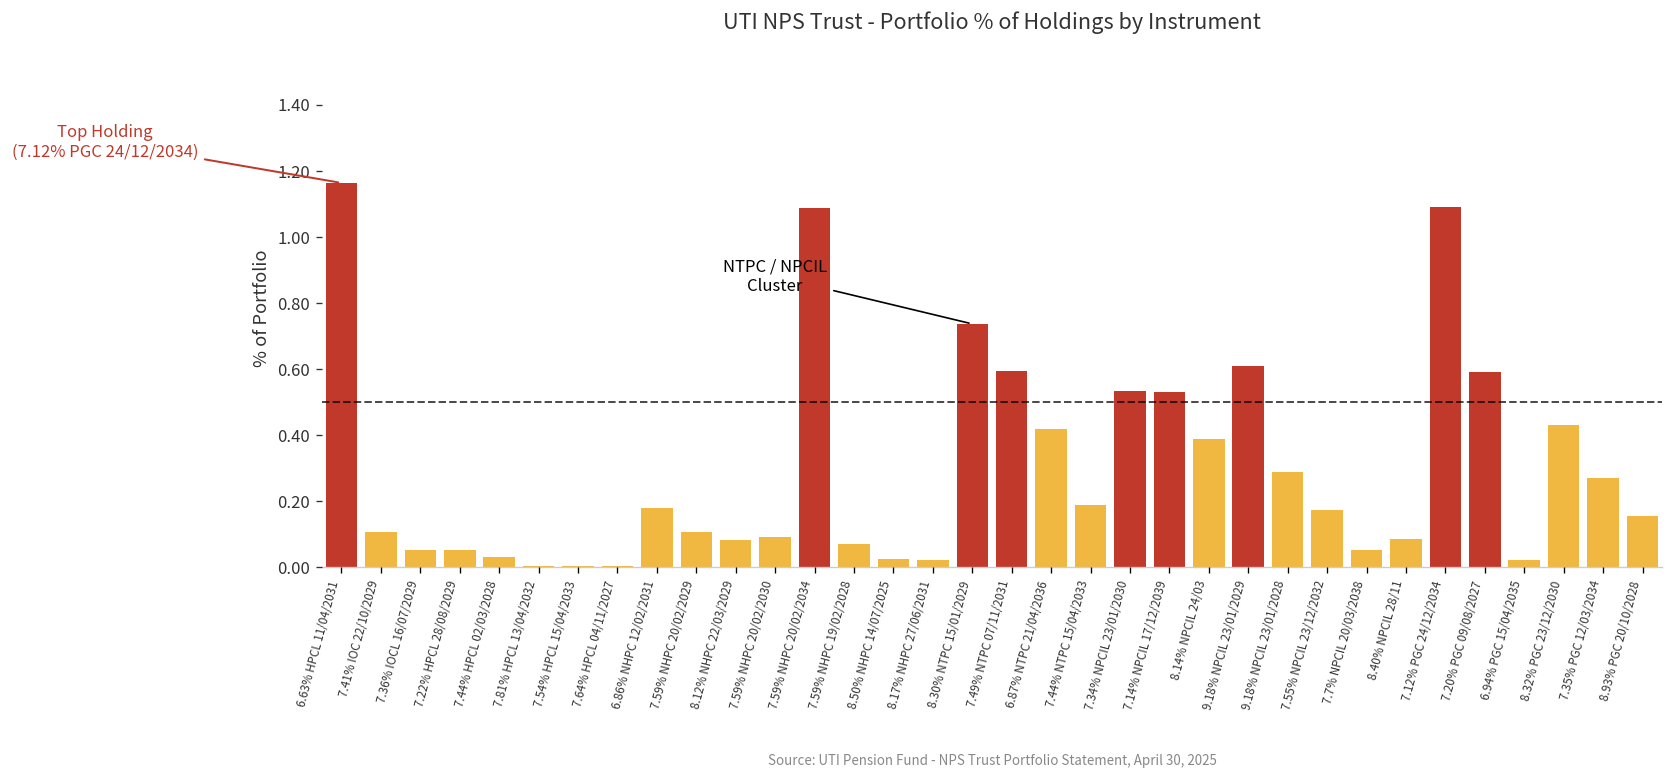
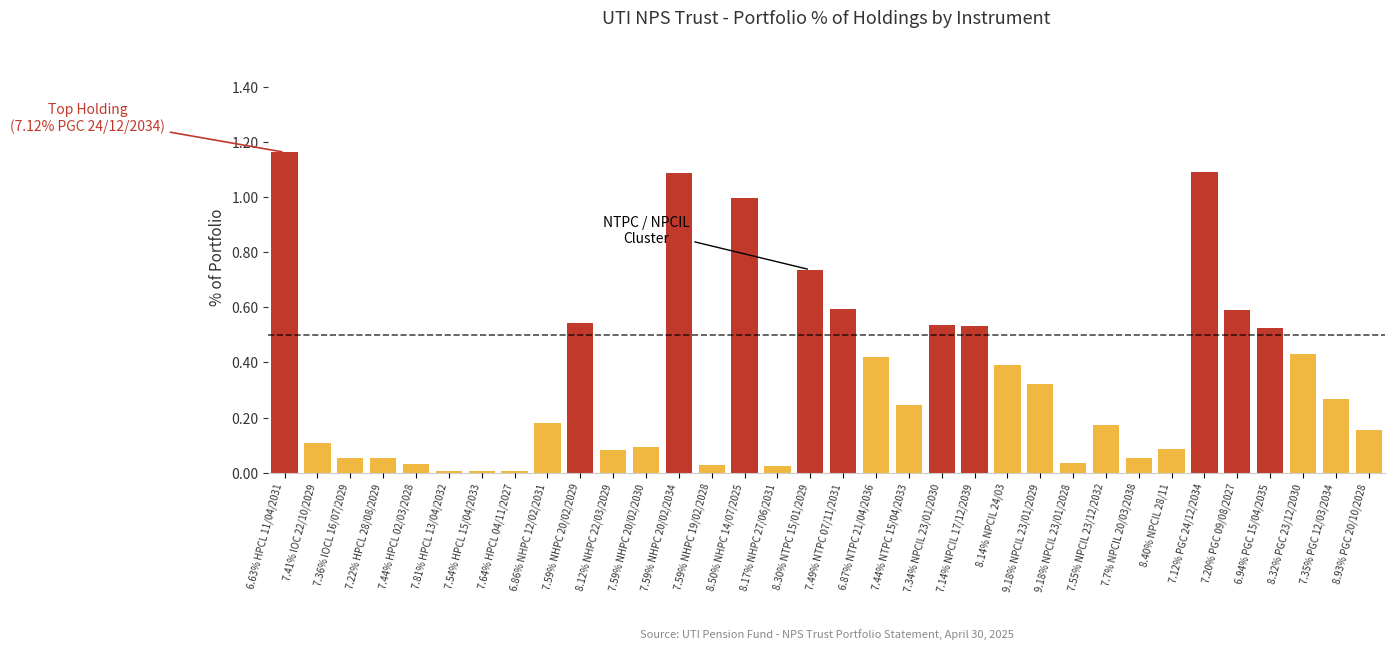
  {
    "7.41% IOC 22/10/2029": 0.11,
    "7.36% IOCL 16/07/2029": 0.05,
    "7.22% HPCL 28/08/2029": 0.05,
    "7.44% HPCL 02/03/2028": 0.03,
    "6.86% NHPC 12/02/2031": 0.18,
-   "7.59% NHPC 20/02/2029": 0.11,
+   "7.59% NHPC 20/02/2029": 0.54,
    "8.12% NHPC 22/03/2029": 0.08,
    "7.59% NHPC 20/02/2030": 0.09,
    "7.59% NHPC 20/02/2034": 1.09,
-   "7.59% NHPC 19/02/2028": 0.07,
-   "8.50% NHPC 14/07/2025": 0.03,
+   "7.59% NHPC 19/02/2028": 0.03,
+   "8.50% NHPC 14/07/2025": 1.00,
    "8.17% NHPC 27/06/2031": 0.02,
    "8.30% NTPC 15/01/2029": 0.74,
    "7.49% NTPC 07/11/2031": 0.59,
    "6.87% NTPC 21/04/2036": 0.42,
-   "7.44% NTPC 15/04/2033": 0.19,
+   "7.44% NTPC 15/04/2033": 0.24,
    "7.34% NPCIL 23/01/2030": 0.53,
    "7.14% NPCIL 17/12/2039": 0.53,
    "8.14% NPCIL 24/03": 0.39,
-   "9.18% NPCIL 23/01/2029": 0.61,
-   "9.18% NPCIL 23/01/2028": 0.29,
+   "9.18% NPCIL 23/01/2029": 0.32,
+   "9.18% NPCIL 23/01/2028": 0.03,
    "7.55% NPCIL 23/12/2032": 0.17,
    "7.7% NPCIL 20/03/2038": 0.05,
    "8.40% NPCIL 28/11": 0.09,
    "7.12% PGC 24/12/2034": 1.09,
    "7.20% PGC 09/08/2027": 0.59,
-   "6.94% PGC 15/04/2035": 0.02,
+   "6.94% PGC 15/04/2035": 0.52,
    "8.32% PGC 23/12/2030": 0.43,
    "7.35% PGC 12/03/2034": 0.27,
    "8.93% PGC 20/10/2028": 0.16
  }
